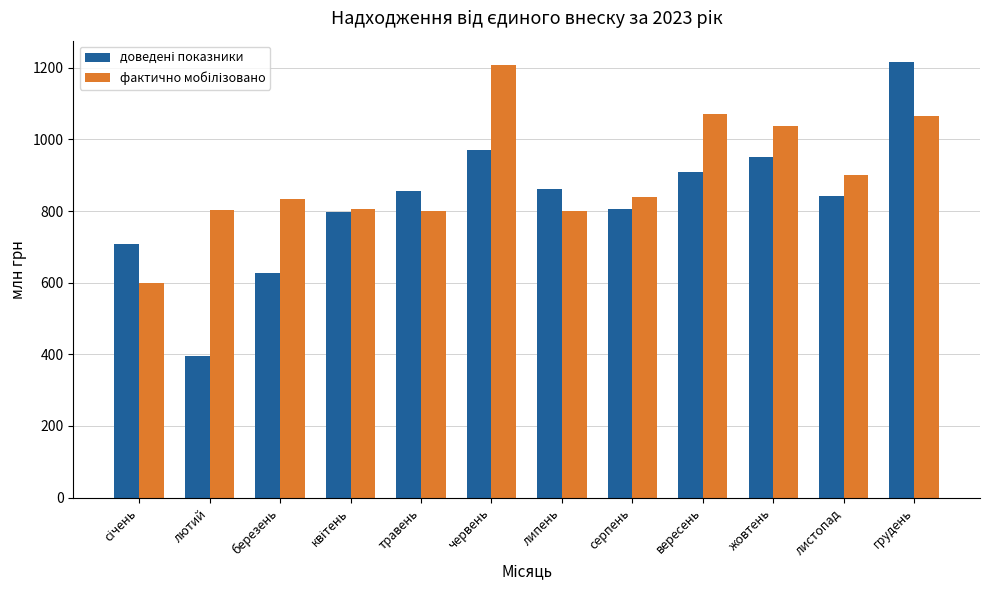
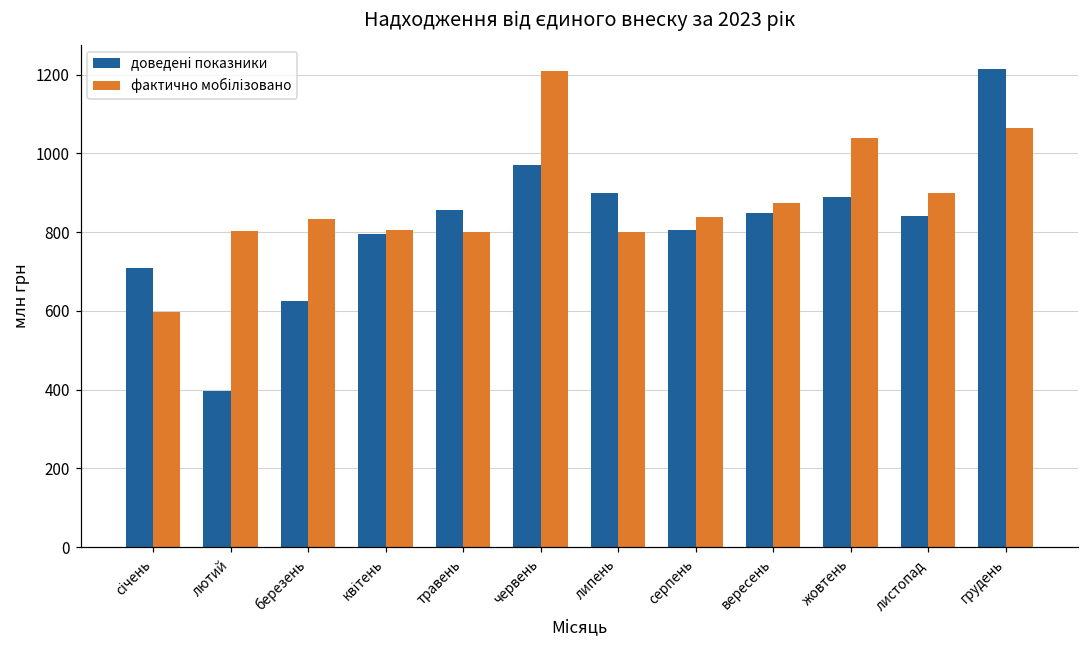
  {
    "доведені показники": {
      "січень": 710,
      "лютий": 400,
      "березень": 630,
      "квітень": 800,
      "травень": 860,
      "червень": 970,
-     "липень": 860,
+     "липень": 900,
      "серпень": 800,
-     "вересень": 910,
-     "жовтень": 950,
+     "вересень": 850,
+     "жовтень": 890,
      "листопад": 840,
      "грудень": 1220
    },
    "фактично мобілізовано": {
      "січень": 600,
      "лютий": 800,
      "березень": 830,
      "квітень": 810,
      "травень": 800,
      "червень": 1210,
      "липень": 800,
      "серпень": 840,
-     "вересень": 1070,
+     "вересень": 870,
      "жовтень": 1040,
      "листопад": 900,
      "грудень": 1070
    }
  }
